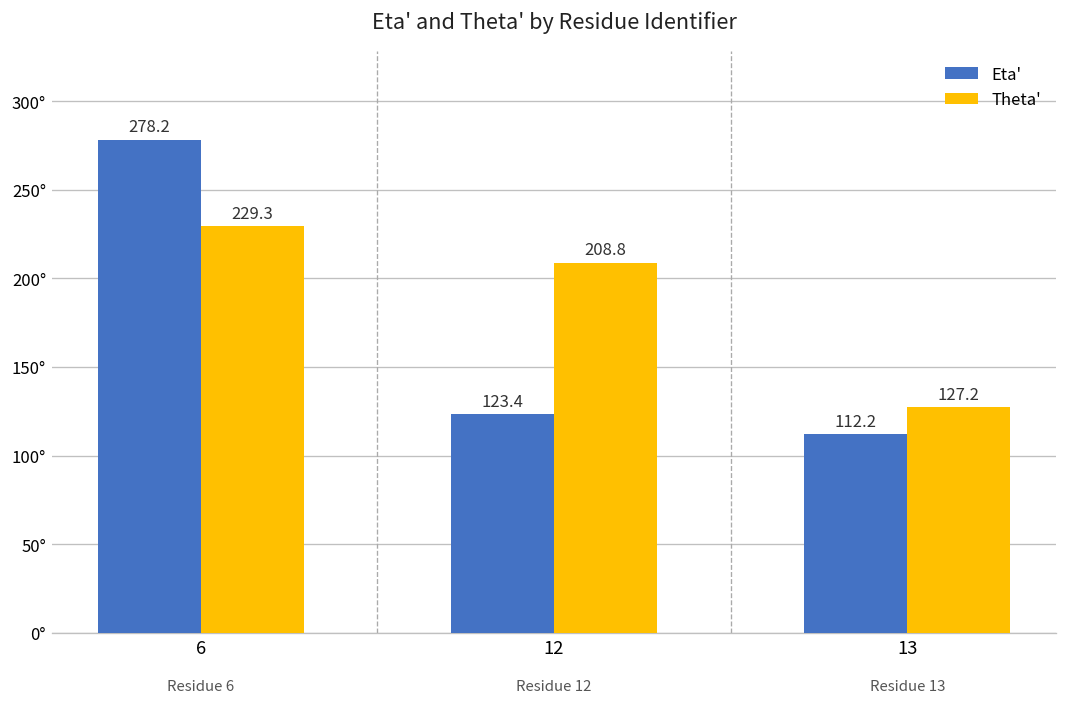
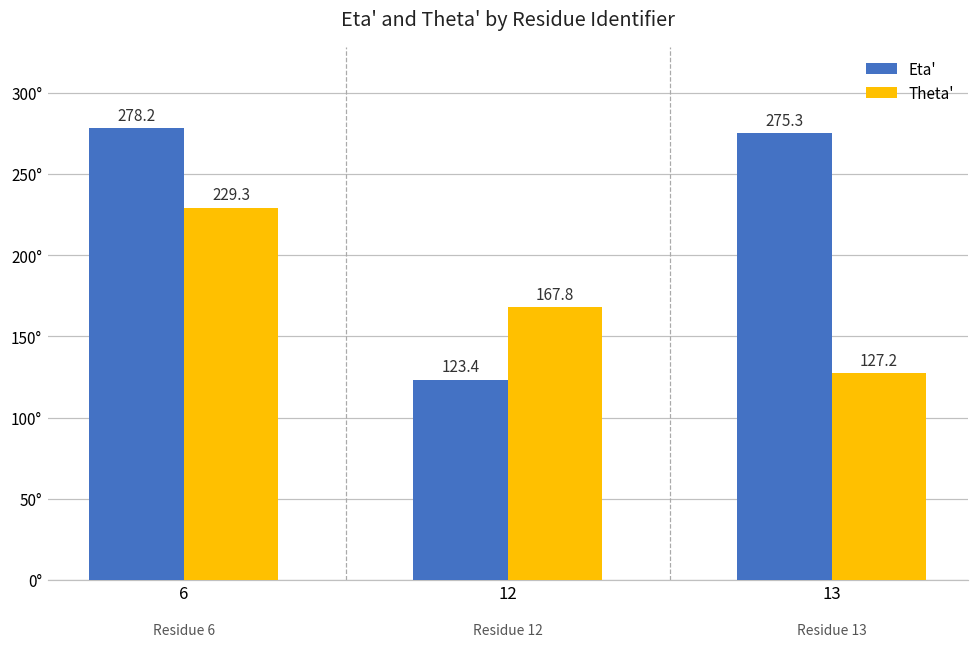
  {
    "Eta'": {
      "6": 278.2,
      "12": 123.4,
-     "13": 112.2
+     "13": 275.3
    },
    "Theta'": {
      "6": 229.3,
-     "12": 208.8,
+     "12": 167.8,
      "13": 127.2
    }
  }
